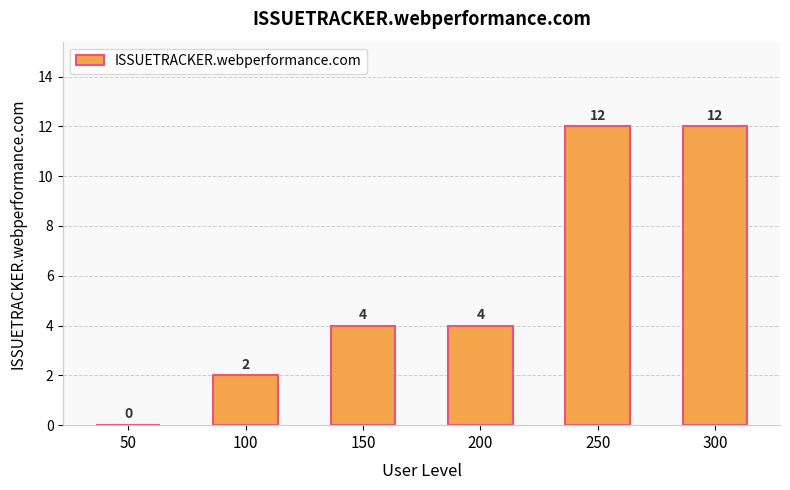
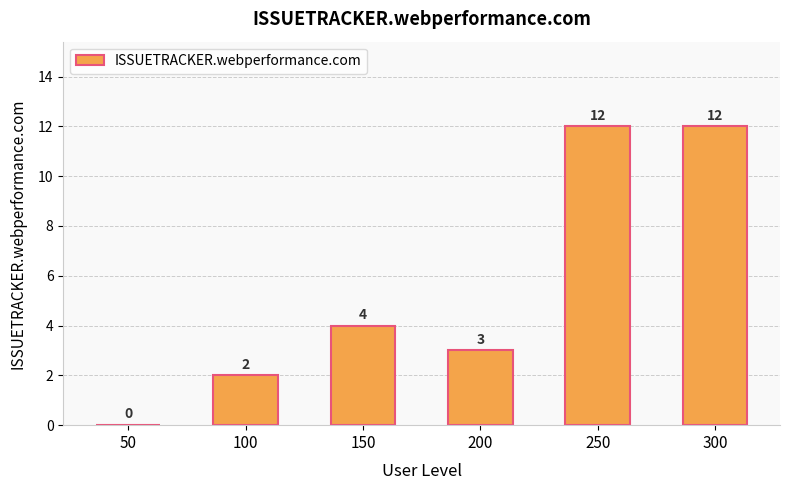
  {
    "50": 0,
    "100": 2,
    "150": 4,
-   "200": 4,
+   "200": 3,
    "250": 12,
    "300": 12
  }
